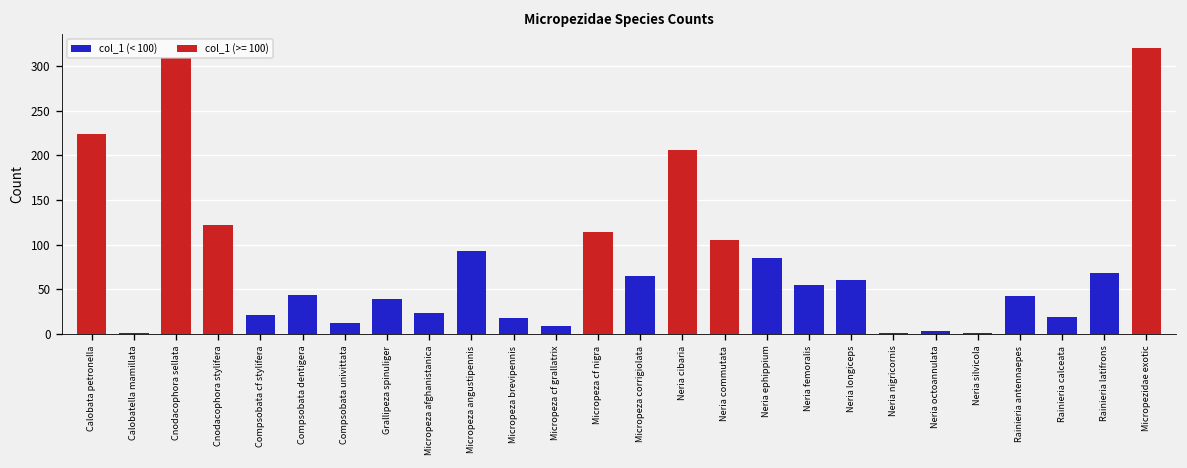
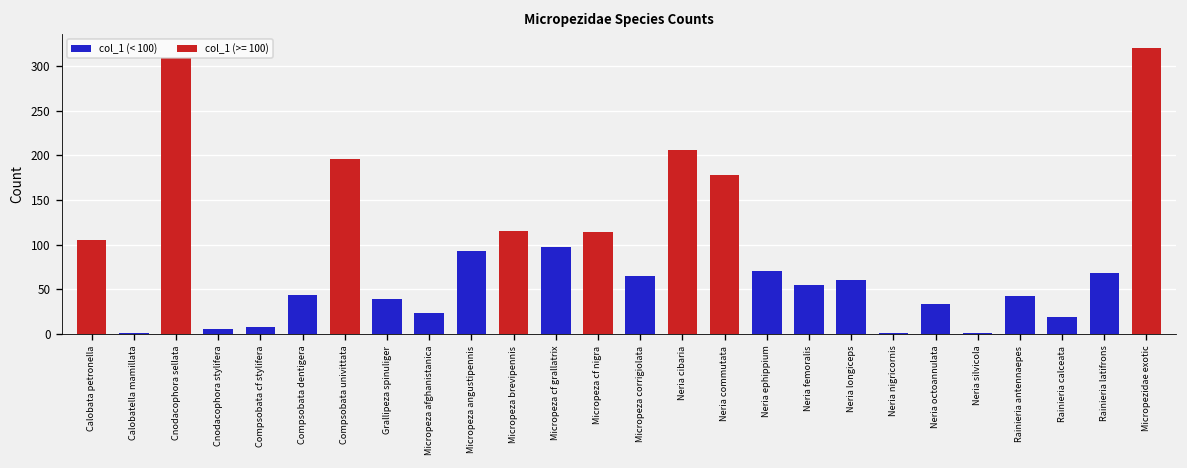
  {
-   "Calobata petronella": 220,
+   "Calobata petronella": 110,
    "Cnodacophora sellata": 310,
-   "Cnodacophora stylifera": 120,
-   "Compsobata cf stylifera": 20,
+   "Cnodacophora stylifera": 10,
+   "Compsobata cf stylifera": 10,
    "Compsobata dentigera": 40,
-   "Compsobata univittata": 10,
+   "Compsobata univittata": 200,
    "Grallipeza spinuliger": 40,
    "Micropeza afghanistanica": 20,
    "Micropeza angustipennis": 90,
-   "Micropeza brevipennis": 20,
-   "Micropeza cf grallatrix": 10,
+   "Micropeza brevipennis": 120,
+   "Micropeza cf grallatrix": 100,
    "Micropeza cf nigra": 110,
    "Micropeza corrigiolata": 70,
    "Neria cibaria": 210,
-   "Neria commutata": 110,
-   "Neria ephippium": 90,
+   "Neria commutata": 180,
+   "Neria ephippium": 70,
    "Neria femoralis": 60,
    "Neria longiceps": 60,
-   "Neria octoannulata": 0,
+   "Neria octoannulata": 30,
    "Rainieria antennaepes": 40,
    "Rainieria calceata": 20,
    "Rainieria latifrons": 70,
    "Micropezidae exotic": 320
  }
